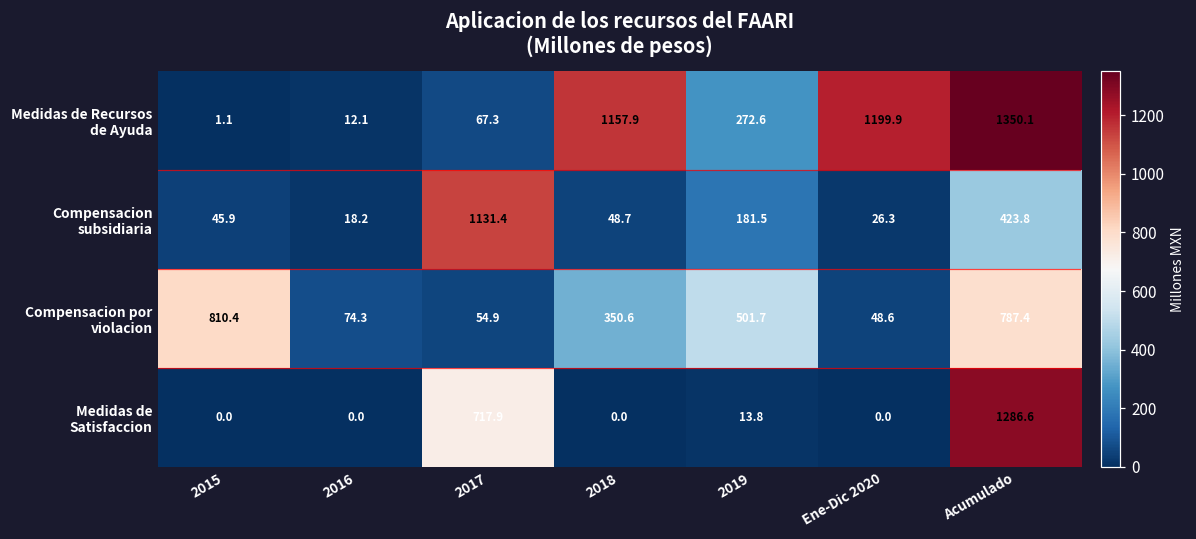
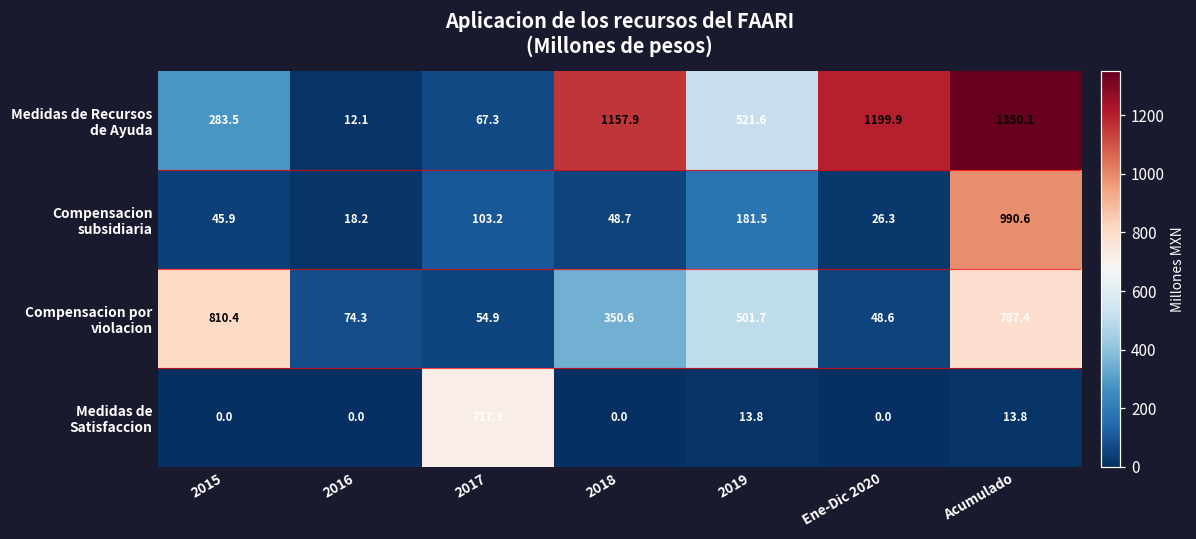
  {
    "Medidas de Recursos de Ayuda": {
-     "2015": 1.1,
+     "2015": 283.5,
      "2016": 12.1,
      "2017": 67.3,
      "2018": 1157.9,
-     "2019": 272.6,
+     "2019": 521.6,
      "Ene-Dic 2020": 1199.9,
      "Acumulado": 1350.1
    },
    "Compensacion subsidiaria": {
      "2015": 45.9,
      "2016": 18.2,
-     "2017": 1131.4,
+     "2017": 103.2,
      "2018": 48.7,
      "2019": 181.5,
      "Ene-Dic 2020": 26.3,
-     "Acumulado": 423.8
+     "Acumulado": 990.6
    },
    "Compensacion por violacion": {
      "2015": 810.4,
      "2016": 74.3,
      "2017": 54.9,
      "2018": 350.6,
      "2019": 501.7,
      "Ene-Dic 2020": 48.6,
      "Acumulado": 787.4
    },
    "Medidas de Satisfaccion": {
      "2015": 0.0,
      "2016": 0.0,
      "2018": 0.0,
      "2019": 13.8,
      "Ene-Dic 2020": 0.0,
-     "Acumulado": 1286.6
+     "Acumulado": 13.8
    }
  }
